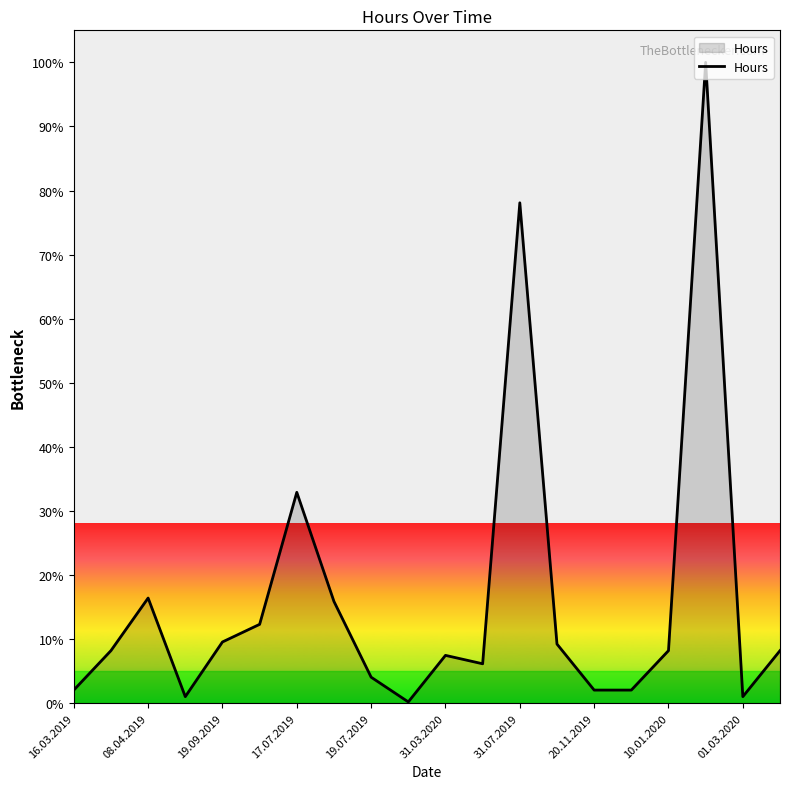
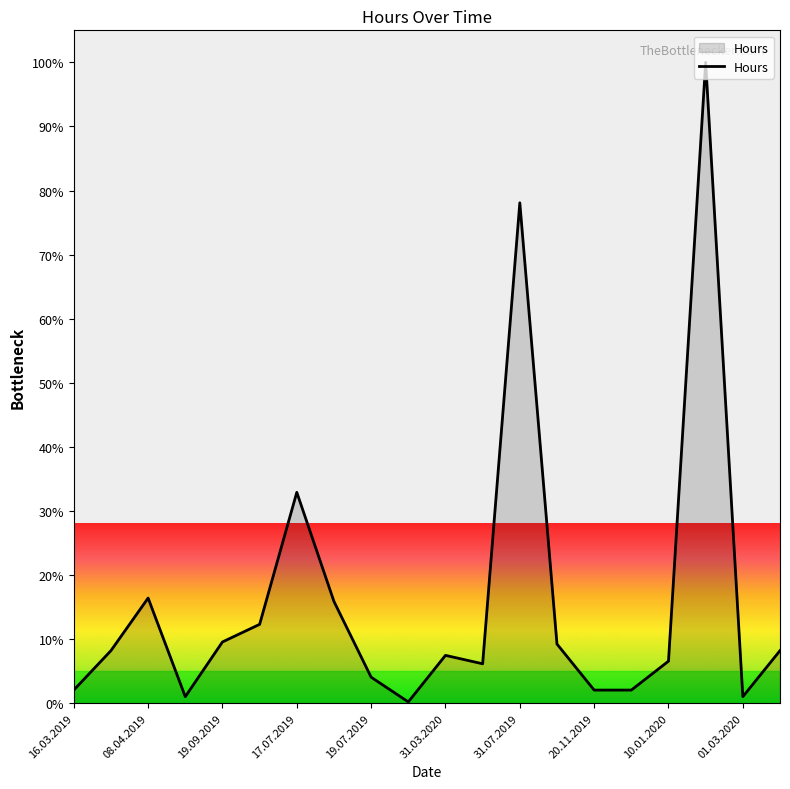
  {
    "19.09.2019": "10%",
    "17.07.2019": "33%",
    "31.03.2020": "7%",
    "31.07.2019": "78%",
-   "10.01.2020": "8%"
+   "10.01.2020": "7%"
  }
